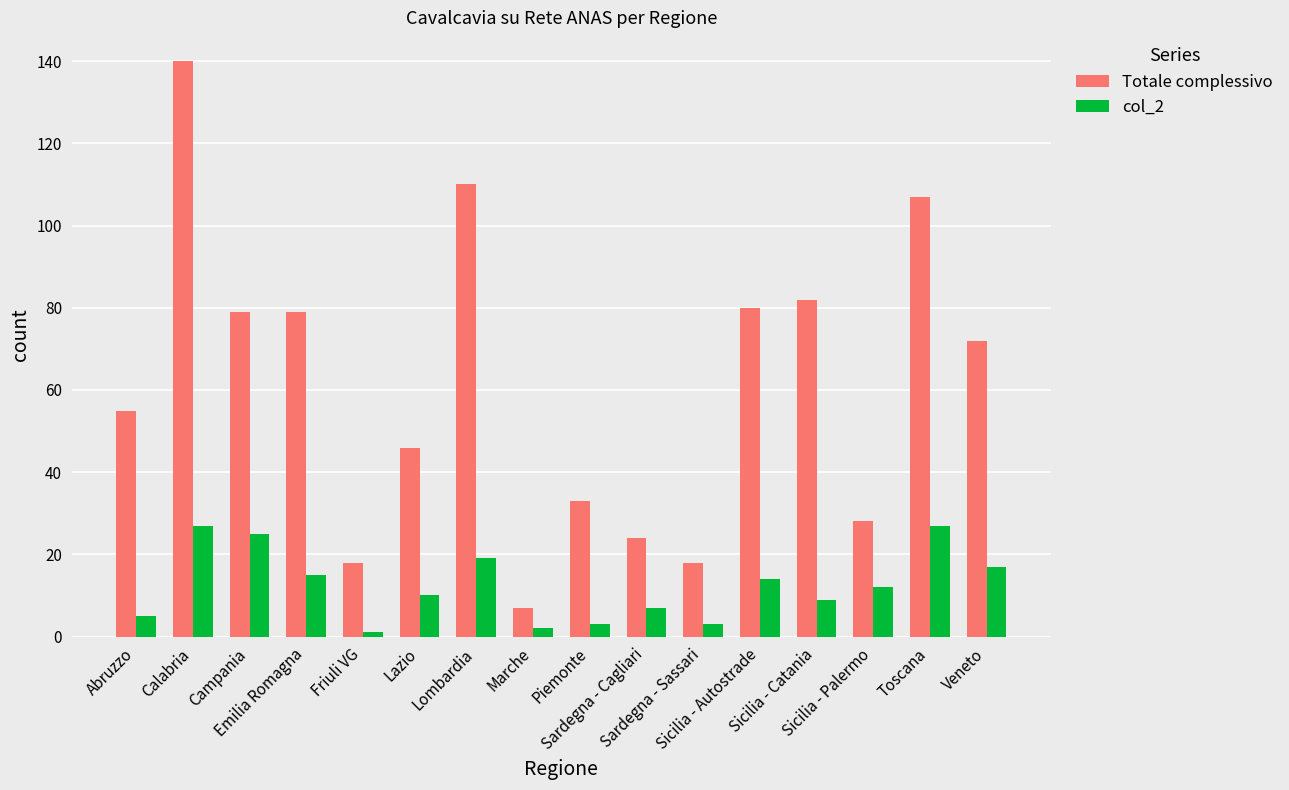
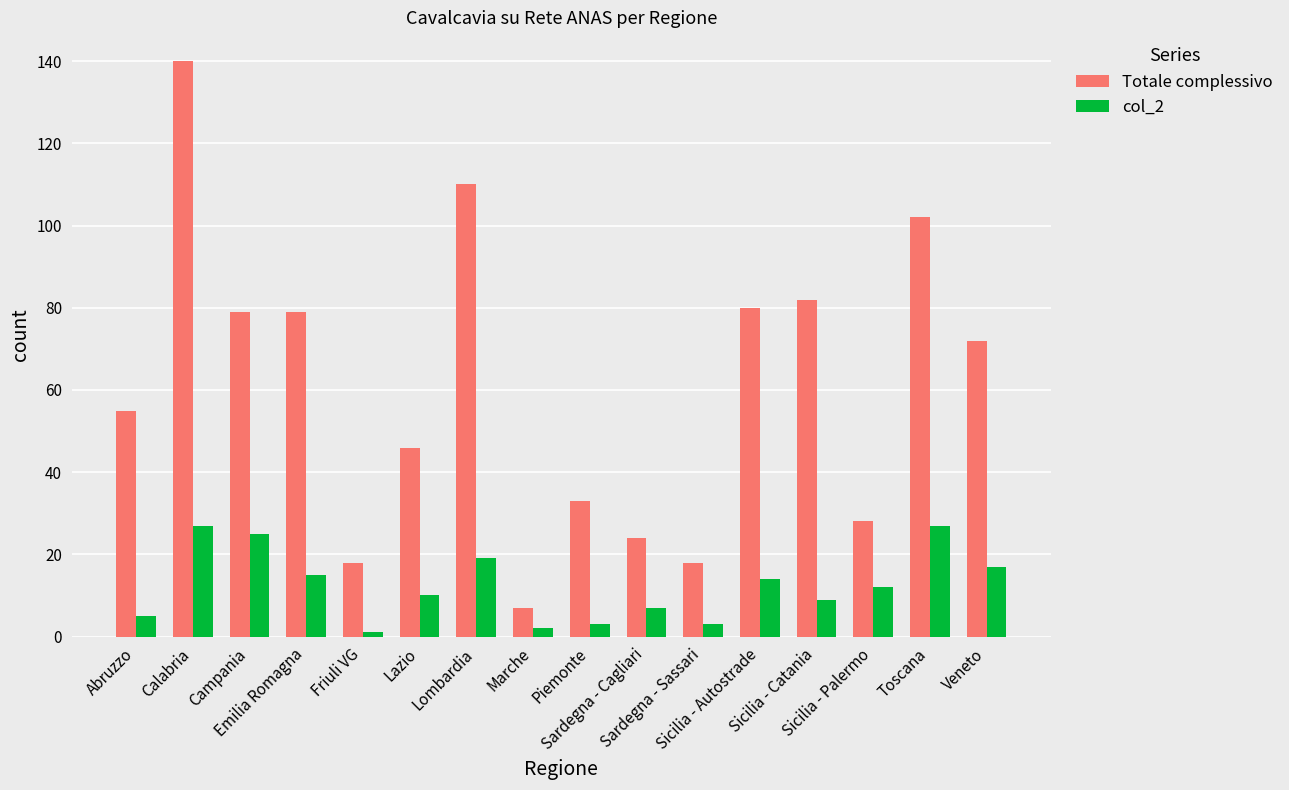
  {
    "Totale complessivo": {
      "Abruzzo": 55,
      "Calabria": 140,
      "Campania": 79,
      "Emilia Romagna": 79,
      "Friuli VG": 18,
      "Lazio": 46,
      "Lombardia": 110,
      "Marche": 7,
      "Piemonte": 33,
      "Sardegna - Cagliari": 24,
      "Sardegna - Sassari": 18,
      "Sicilia - Autostrade": 80,
      "Sicilia - Catania": 82,
      "Sicilia - Palermo": 28,
-     "Toscana": 107,
+     "Toscana": 102,
      "Veneto": 72
    },
    "col_2": {
      "Abruzzo": 5,
      "Calabria": 27,
      "Campania": 25,
      "Emilia Romagna": 15,
      "Friuli VG": 1,
      "Lazio": 10,
      "Lombardia": 19,
      "Marche": 2,
      "Piemonte": 3,
      "Sardegna - Cagliari": 7,
      "Sardegna - Sassari": 3,
      "Sicilia - Autostrade": 14,
      "Sicilia - Catania": 9,
      "Sicilia - Palermo": 12,
      "Toscana": 27,
      "Veneto": 17
    }
  }
